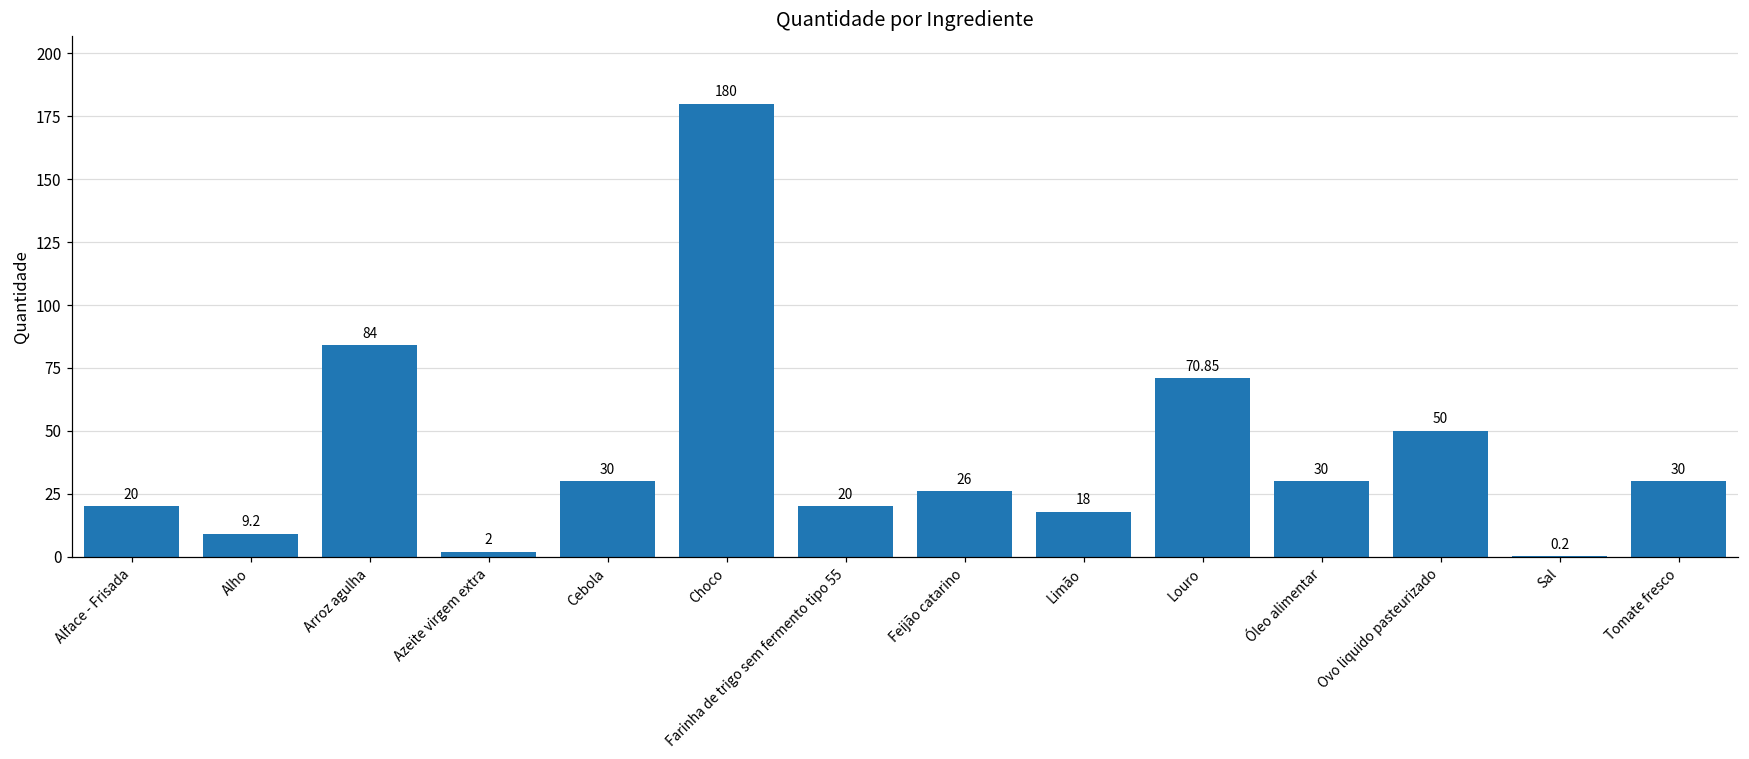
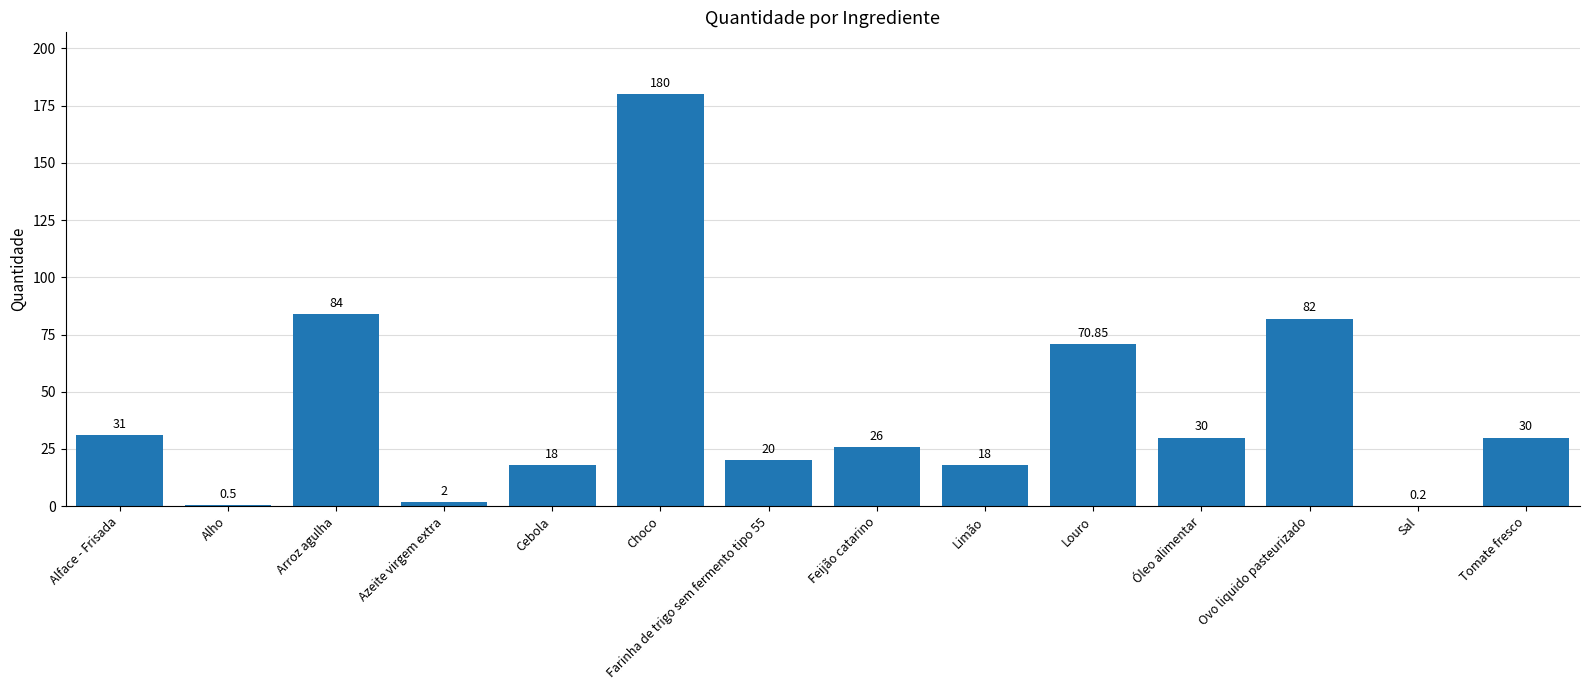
  {
-   "Alface - Frisada": 20,
-   "Alho": 9.2,
+   "Alface - Frisada": 31,
+   "Alho": 0.5,
    "Arroz agulha": 84,
    "Azeite virgem extra": 2,
-   "Cebola": 30,
+   "Cebola": 18,
    "Choco": 180,
    "Farinha de trigo sem fermento tipo 55": 20,
    "Feijão catarino": 26,
    "Limão": 18,
    "Louro": 70.85,
    "Óleo alimentar": 30,
-   "Ovo liquido pasteurizado": 50,
+   "Ovo liquido pasteurizado": 82,
    "Sal": 0.2,
    "Tomate fresco": 30
  }
